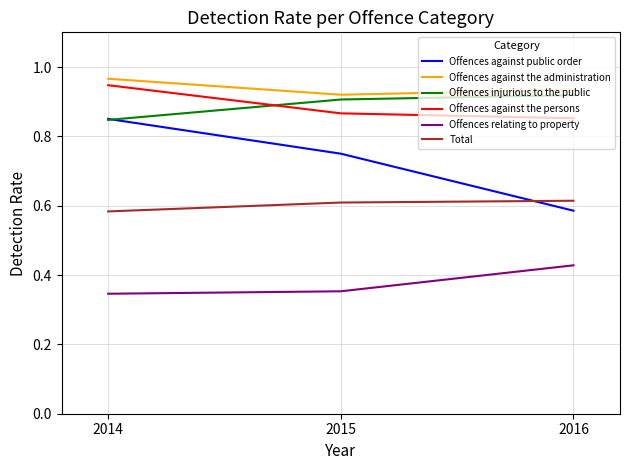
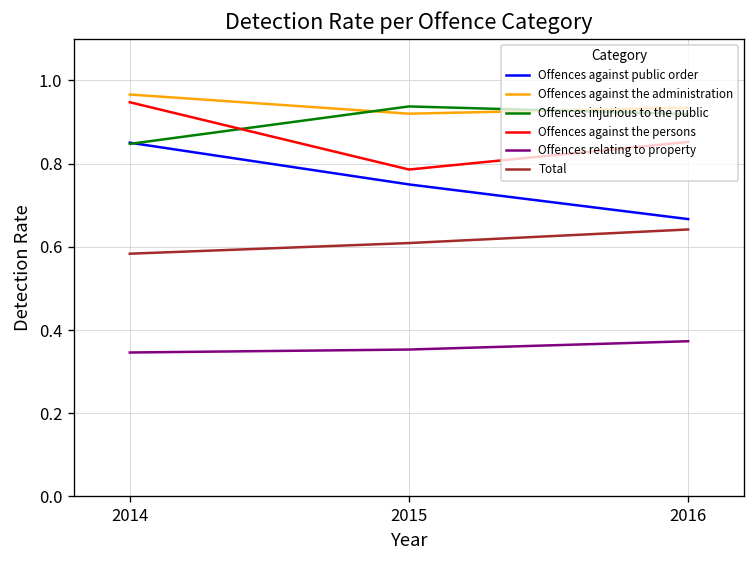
  {
    "Offences against public order": {
      "2015": 0.75,
-     "2016": 0.59
+     "2016": 0.67
    },
    "Offences against the administration": {
      "2014": 0.97,
      "2015": 0.92
    },
    "Offences injurious to the public": {
-     "2015": 0.91
+     "2015": 0.94
    },
    "Offences against the persons": {
      "2014": 0.95,
-     "2015": 0.87
+     "2015": 0.79
    },
    "Offences relating to property": {
      "2014": 0.35,
      "2015": 0.35,
-     "2016": 0.43
+     "2016": 0.37
    },
    "Total": {
      "2014": 0.58,
      "2015": 0.61,
-     "2016": 0.61
+     "2016": 0.64
    }
  }
